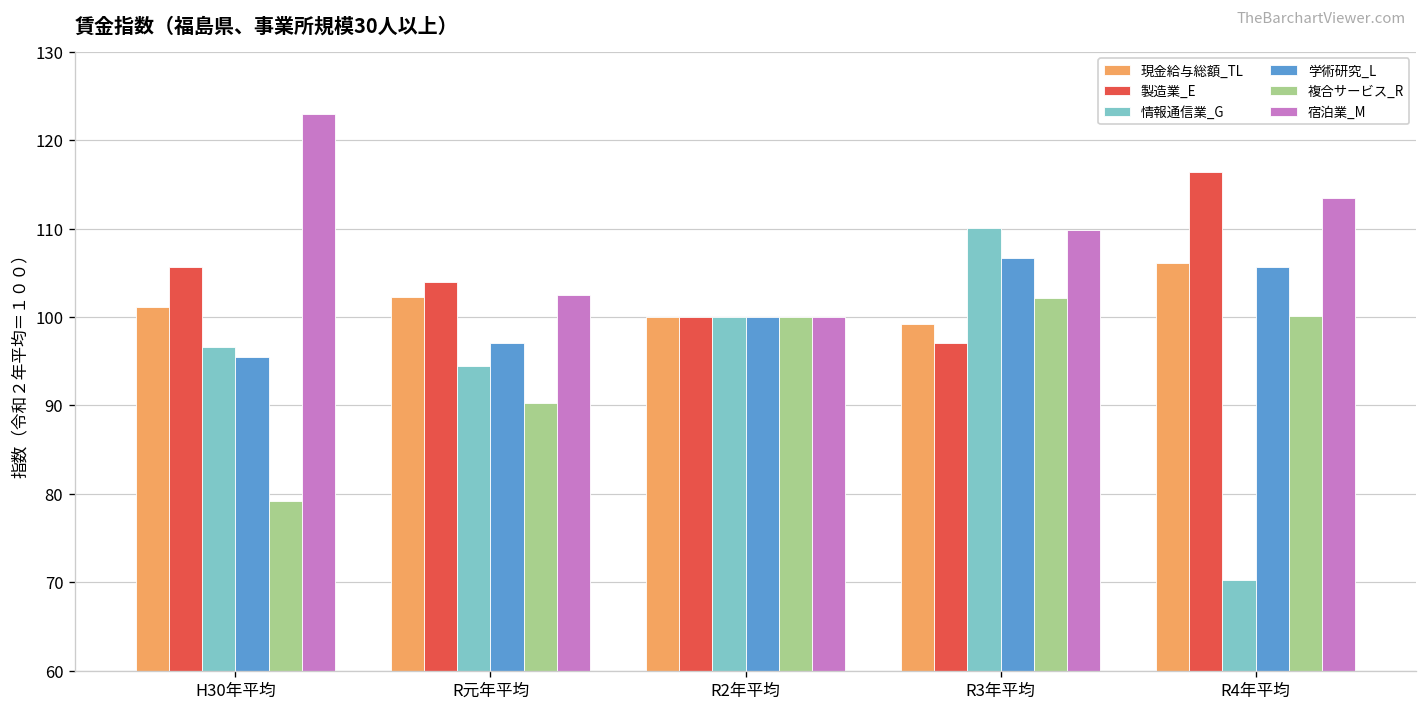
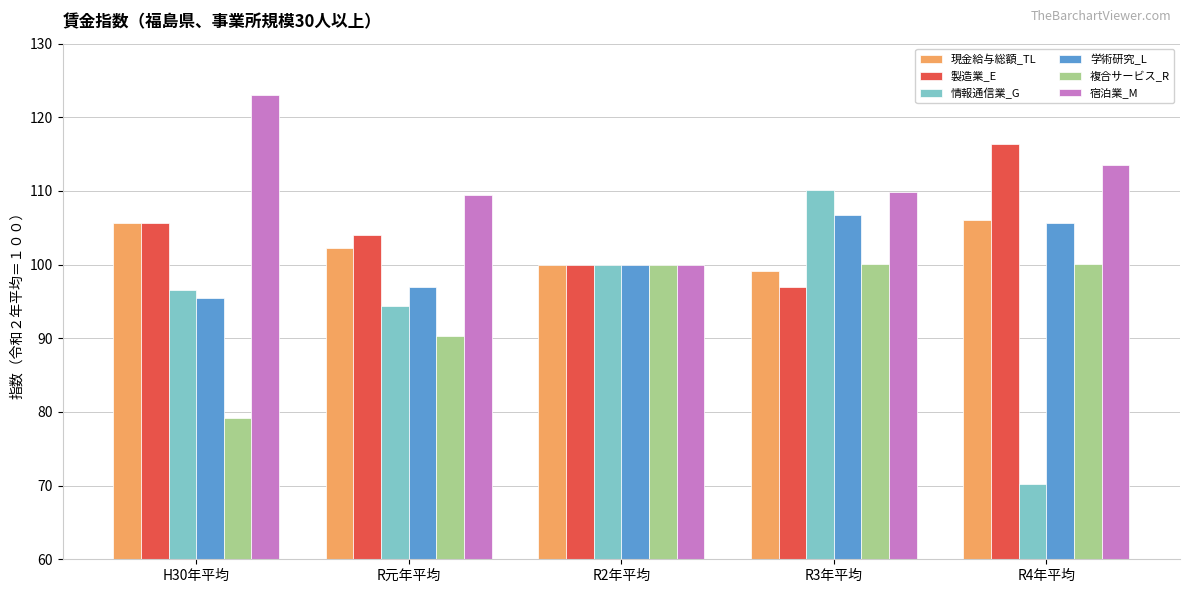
  {
    "現金給与総額_TL": {
-     "H30年平均": 101,
+     "H30年平均": 106,
      "R元年平均": 102,
      "R2年平均": 100,
      "R3年平均": 99,
      "R4年平均": 106
    },
    "製造業_E": {
      "H30年平均": 106,
      "R元年平均": 104,
      "R2年平均": 100,
      "R3年平均": 97,
      "R4年平均": 116
    },
    "複合サービス_R": {
      "H30年平均": 79,
      "R元年平均": 90,
      "R2年平均": 100,
-     "R3年平均": 102,
+     "R3年平均": 100,
      "R4年平均": 100
    },
    "宿泊業_M": {
      "H30年平均": 123,
-     "R元年平均": 103,
+     "R元年平均": 110,
      "R2年平均": 100,
      "R3年平均": 110,
      "R4年平均": 114
    }
  }
